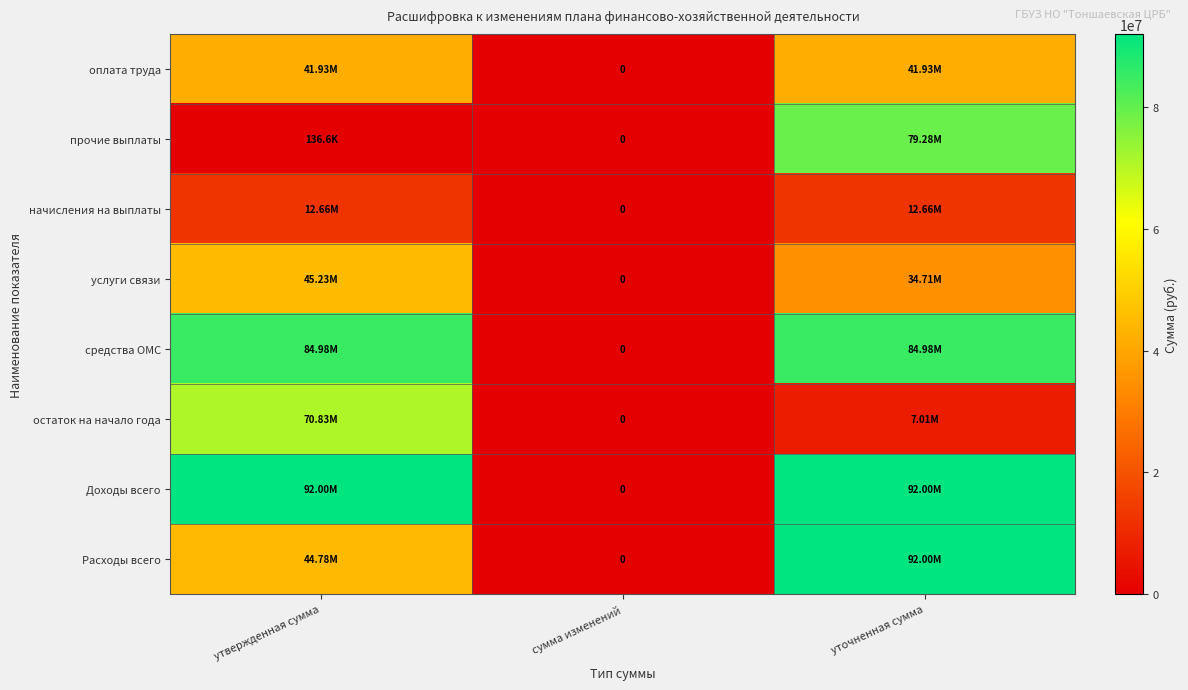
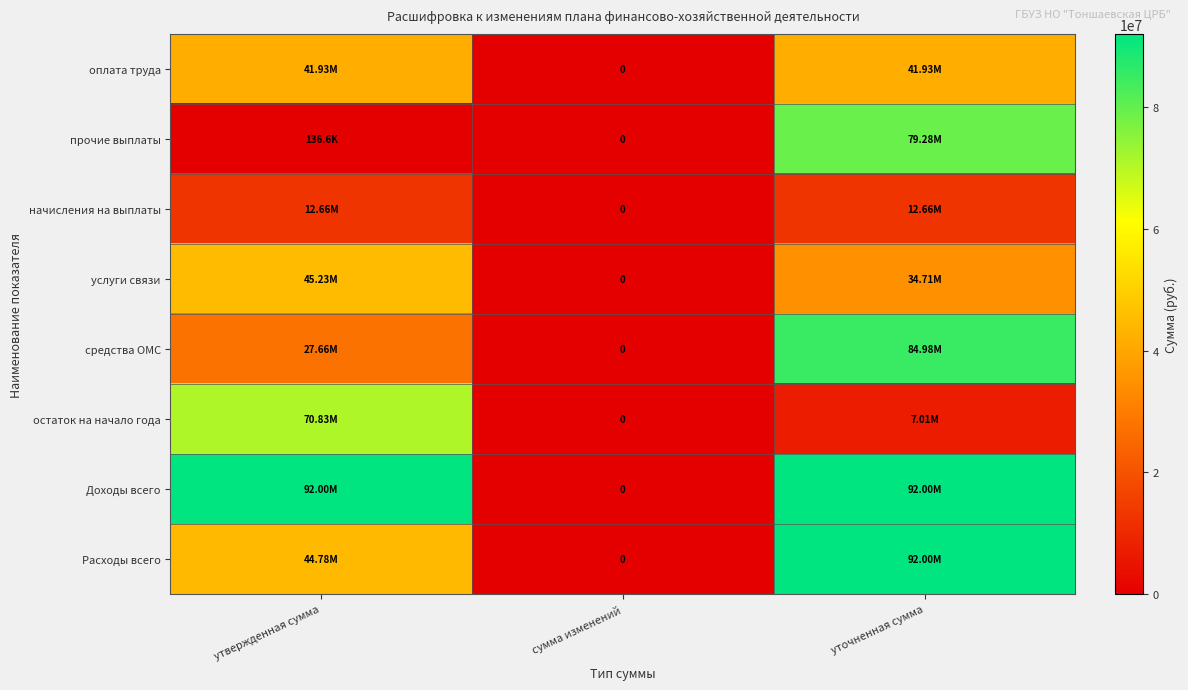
  {
    "оплата труда": {
      "утвержденная сумма": "41.93M",
      "сумма изменений": "0",
      "уточненная сумма": "41.93M"
    },
    "прочие выплаты": {
      "утвержденная сумма": "136.6K",
      "сумма изменений": "0",
      "уточненная сумма": "79.28M"
    },
    "начисления на выплаты": {
      "утвержденная сумма": "12.66M",
      "сумма изменений": "0",
      "уточненная сумма": "12.66M"
    },
    "услуги связи": {
      "утвержденная сумма": "45.23M",
      "сумма изменений": "0",
      "уточненная сумма": "34.71M"
    },
    "средства ОМС": {
-     "утвержденная сумма": "84.98M",
+     "утвержденная сумма": "27.66M",
      "сумма изменений": "0",
      "уточненная сумма": "84.98M"
    },
    "остаток на начало года": {
      "утвержденная сумма": "70.83M",
      "сумма изменений": "0",
      "уточненная сумма": "7.01M"
    },
    "Доходы всего": {
      "утвержденная сумма": "92.00M",
      "сумма изменений": "0",
      "уточненная сумма": "92.00M"
    },
    "Расходы всего": {
      "утвержденная сумма": "44.78M",
      "сумма изменений": "0",
      "уточненная сумма": "92.00M"
    }
  }
